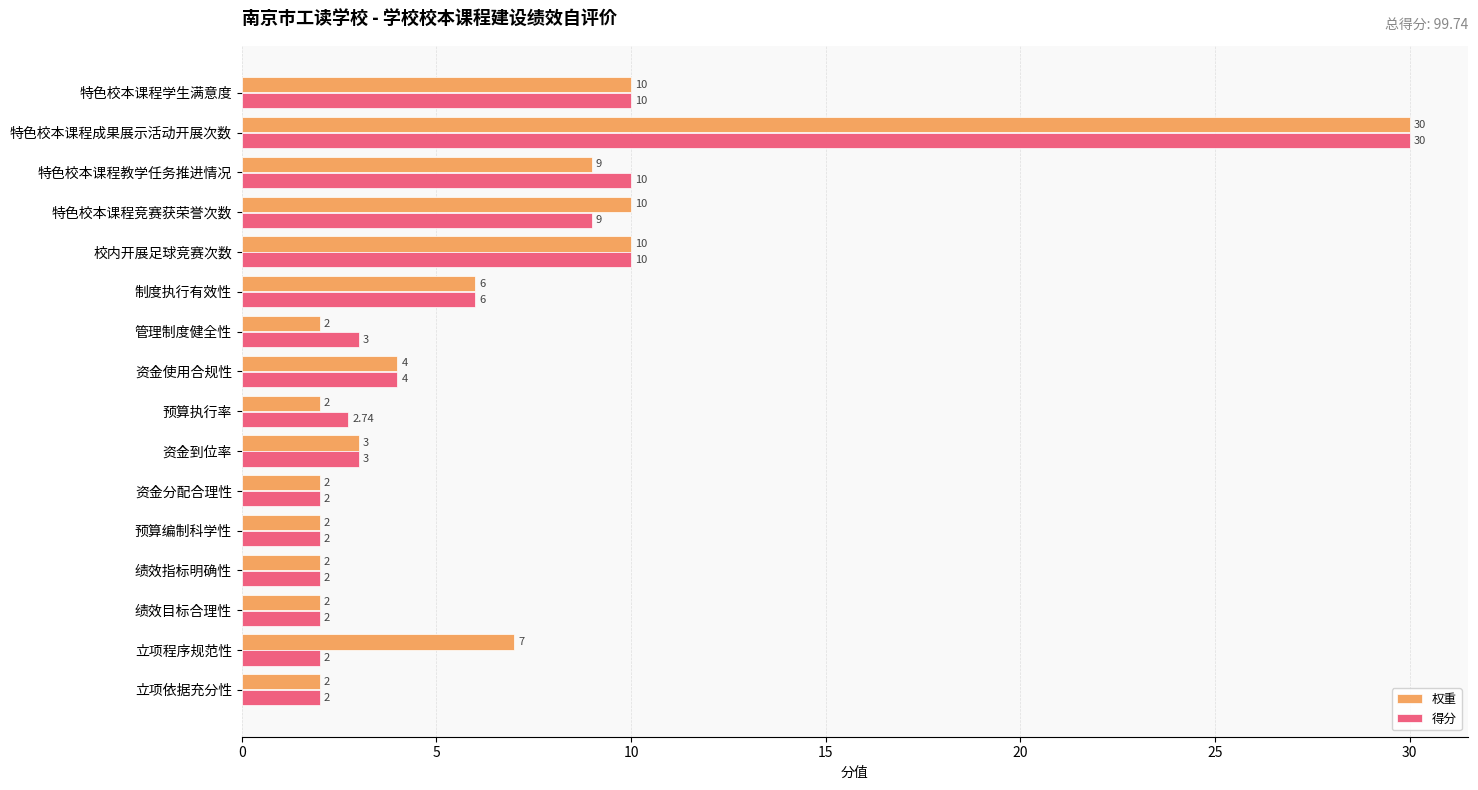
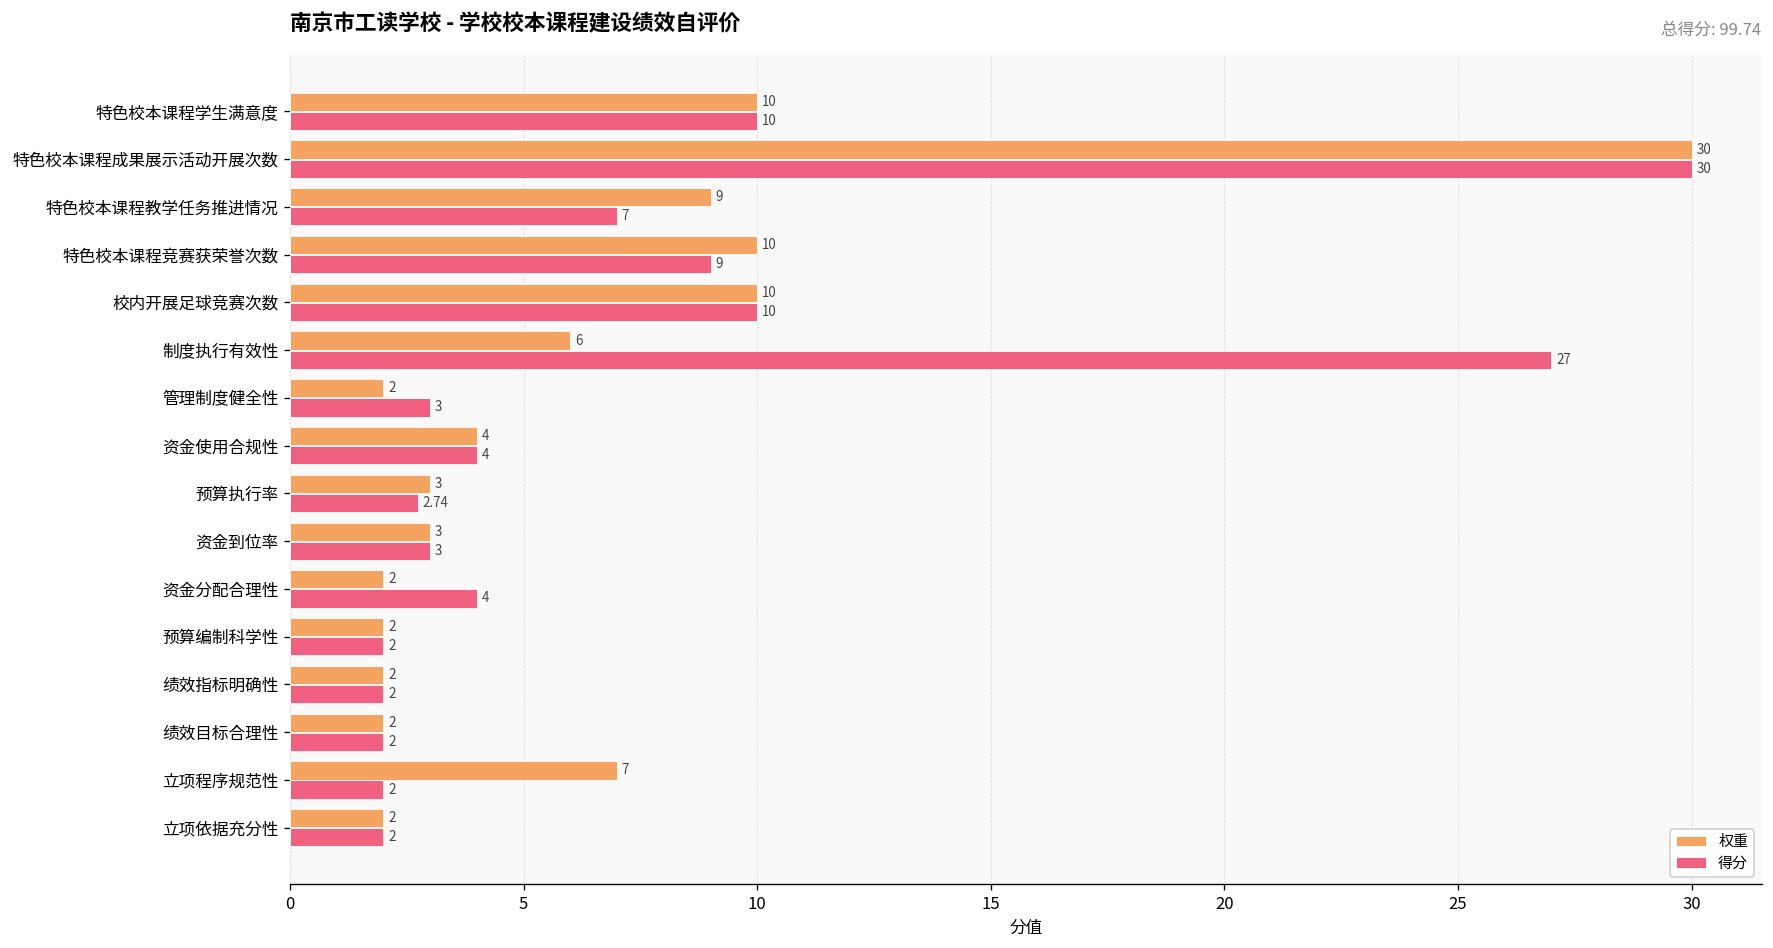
  {
    "权重": {
      "特色校本课程学生满意度": 10,
      "特色校本课程成果展示活动开展次数": 30,
      "特色校本课程教学任务推进情况": 9,
      "特色校本课程竞赛获荣誉次数": 10,
      "校内开展足球竞赛次数": 10,
      "制度执行有效性": 6,
      "管理制度健全性": 2,
      "资金使用合规性": 4,
-     "预算执行率": 2,
+     "预算执行率": 3,
      "资金到位率": 3,
      "资金分配合理性": 2,
      "预算编制科学性": 2,
      "绩效指标明确性": 2,
      "绩效目标合理性": 2,
      "立项程序规范性": 7,
      "立项依据充分性": 2
    },
    "得分": {
      "特色校本课程学生满意度": 10,
      "特色校本课程成果展示活动开展次数": 30,
-     "特色校本课程教学任务推进情况": 10,
+     "特色校本课程教学任务推进情况": 7,
      "特色校本课程竞赛获荣誉次数": 9,
      "校内开展足球竞赛次数": 10,
-     "制度执行有效性": 6,
+     "制度执行有效性": 27,
      "管理制度健全性": 3,
      "资金使用合规性": 4,
      "预算执行率": 2.74,
      "资金到位率": 3,
-     "资金分配合理性": 2,
+     "资金分配合理性": 4,
      "预算编制科学性": 2,
      "绩效指标明确性": 2,
      "绩效目标合理性": 2,
      "立项程序规范性": 2,
      "立项依据充分性": 2
    }
  }
